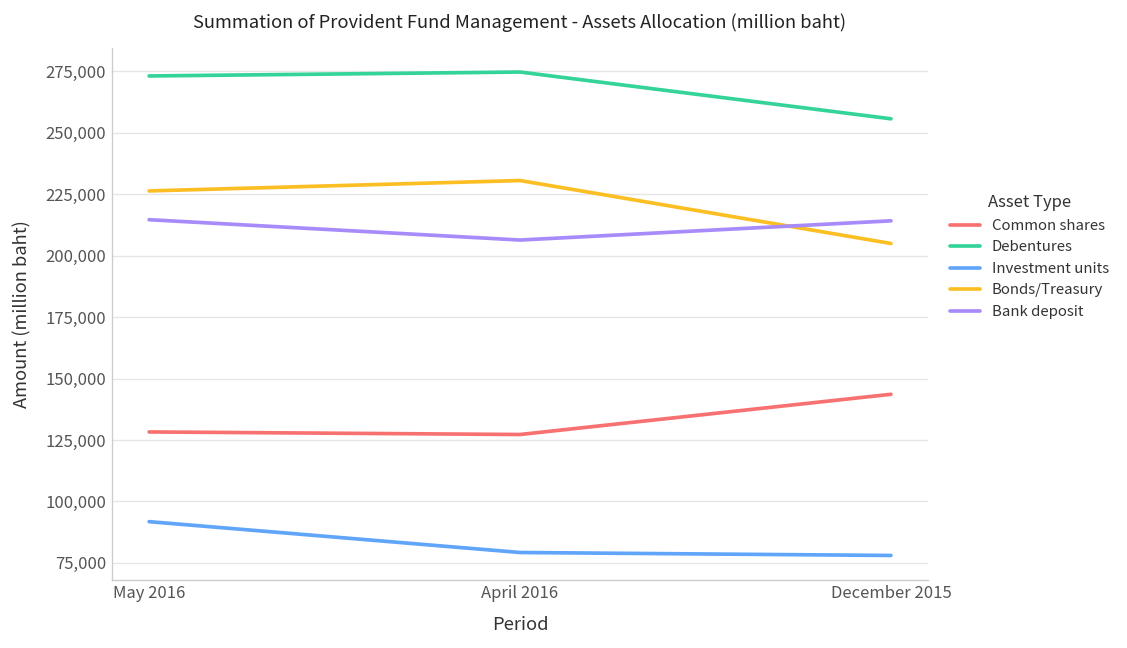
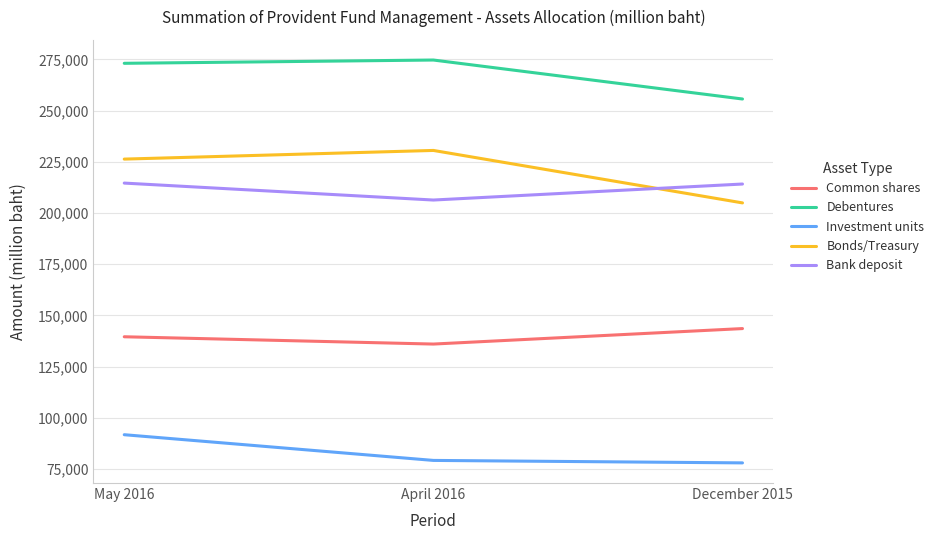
  {
    "Common shares": {
-     "May 2016": "128,000",
-     "April 2016": "127,000",
+     "May 2016": "140,000",
+     "April 2016": "136,000",
      "December 2015": "144,000"
    },
    "Debentures": {
      "May 2016": "273,000",
      "April 2016": "275,000",
      "December 2015": "256,000"
    },
    "Investment units": {
      "May 2016": "92,000",
      "April 2016": "79,000",
      "December 2015": "78,000"
    },
    "Bonds/Treasury": {
      "May 2016": "226,000",
      "April 2016": "231,000",
      "December 2015": "205,000"
    },
    "Bank deposit": {
      "May 2016": "215,000",
      "April 2016": "206,000",
      "December 2015": "214,000"
    }
  }
